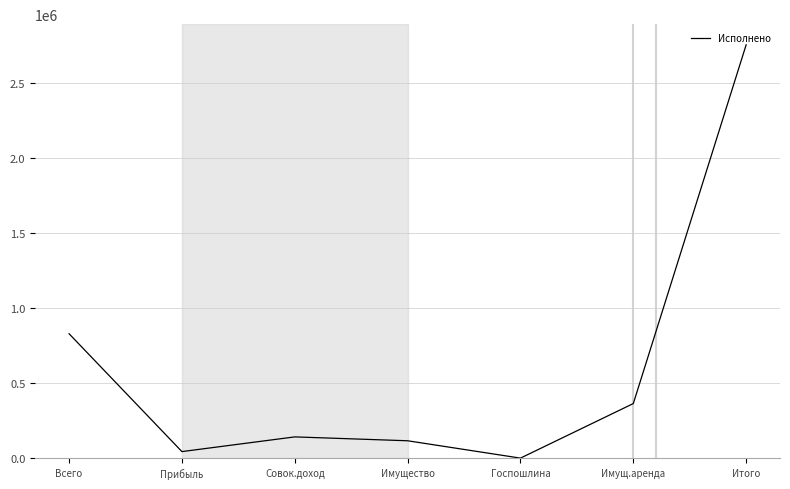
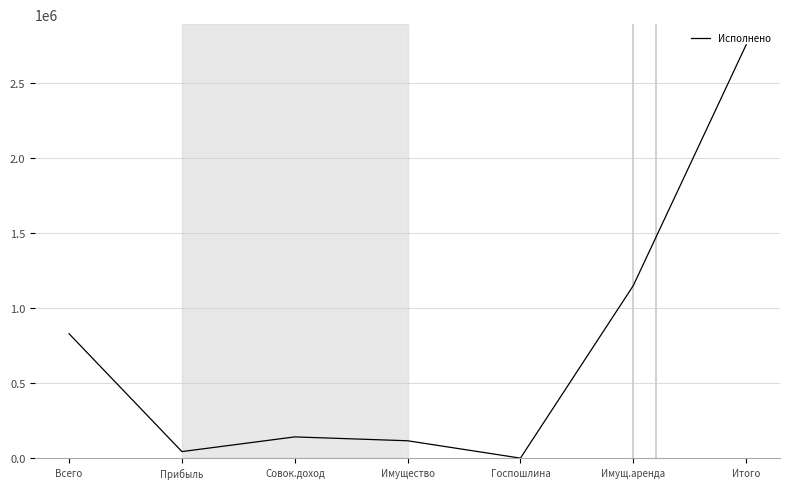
  {
    "Всего": 830000,
    "Госпошлина": 0,
-   "Имущ.аренда": 360000,
+   "Имущ.аренда": 1150000,
    "Итого": 2750000
  }
